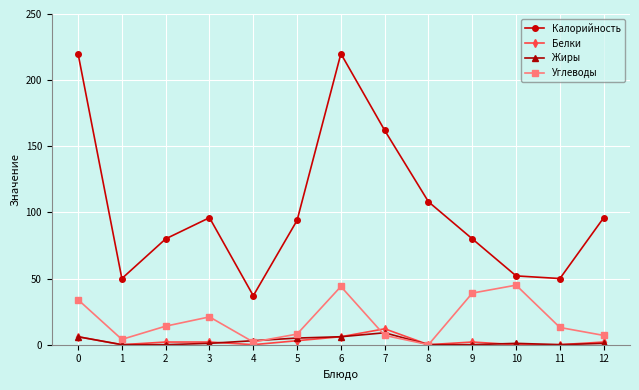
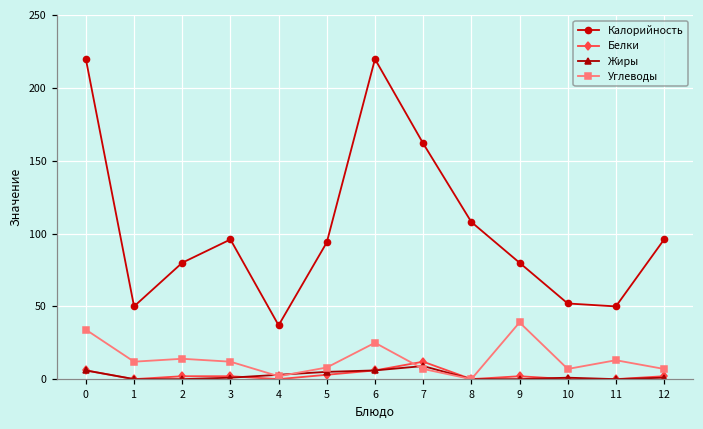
  {
    "Белки": {
      "2": 2,
      "4": 0,
      "5": 3,
      "7": 12,
      "9": 2
    },
    "Углеводы": {
      "0": 34,
-     "1": 4,
+     "1": 12,
      "2": 14,
-     "3": 21,
+     "3": 12,
      "5": 8,
-     "6": 44,
+     "6": 25,
      "7": 7,
      "9": 39,
-     "10": 45,
+     "10": 7,
      "11": 13,
      "12": 7
    }
  }
